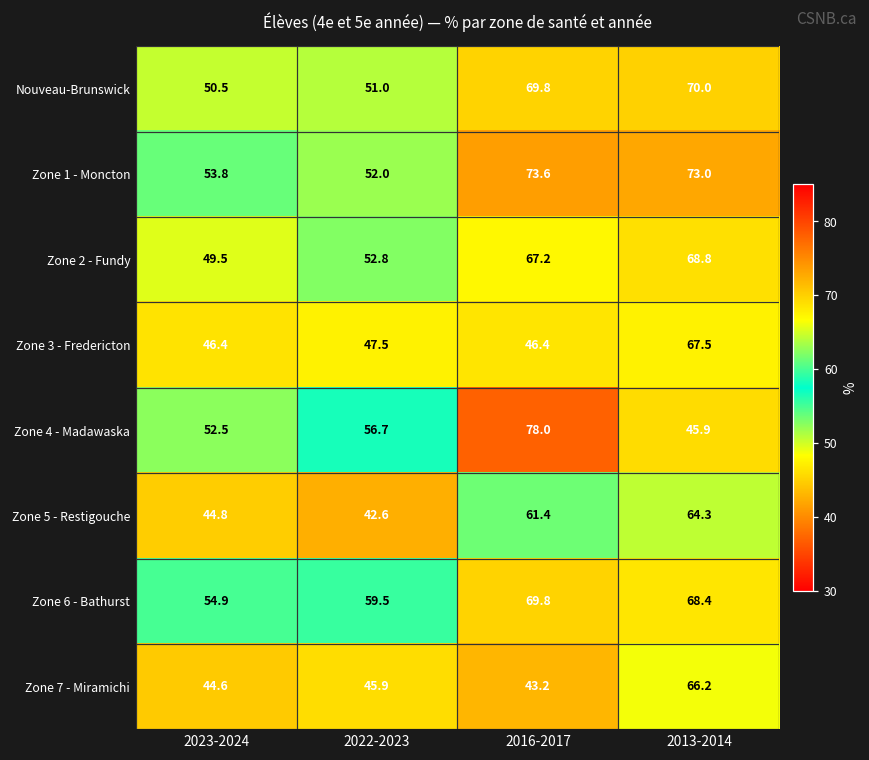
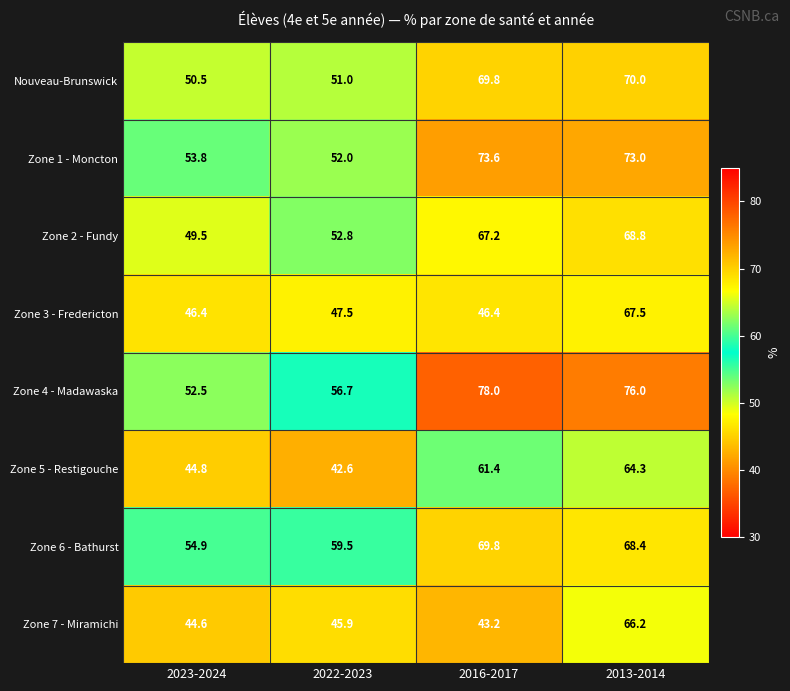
  {
    "Nouveau-Brunswick": {
      "2023-2024": 50.5,
      "2022-2023": 51.0,
      "2016-2017": 69.8,
      "2013-2014": 70.0
    },
    "Zone 1 - Moncton": {
      "2023-2024": 53.8,
      "2022-2023": 52.0,
      "2016-2017": 73.6,
      "2013-2014": 73.0
    },
    "Zone 2 - Fundy": {
      "2023-2024": 49.5,
      "2022-2023": 52.8,
      "2016-2017": 67.2,
      "2013-2014": 68.8
    },
    "Zone 3 - Fredericton": {
      "2023-2024": 46.4,
      "2022-2023": 47.5,
      "2016-2017": 46.4,
      "2013-2014": 67.5
    },
    "Zone 4 - Madawaska": {
      "2023-2024": 52.5,
      "2022-2023": 56.7,
      "2016-2017": 78.0,
-     "2013-2014": 45.9
+     "2013-2014": 76.0
    },
    "Zone 5 - Restigouche": {
      "2023-2024": 44.8,
      "2022-2023": 42.6,
      "2016-2017": 61.4,
      "2013-2014": 64.3
    },
    "Zone 6 - Bathurst": {
      "2023-2024": 54.9,
      "2022-2023": 59.5,
      "2016-2017": 69.8,
      "2013-2014": 68.4
    },
    "Zone 7 - Miramichi": {
      "2023-2024": 44.6,
      "2022-2023": 45.9,
      "2016-2017": 43.2,
      "2013-2014": 66.2
    }
  }
